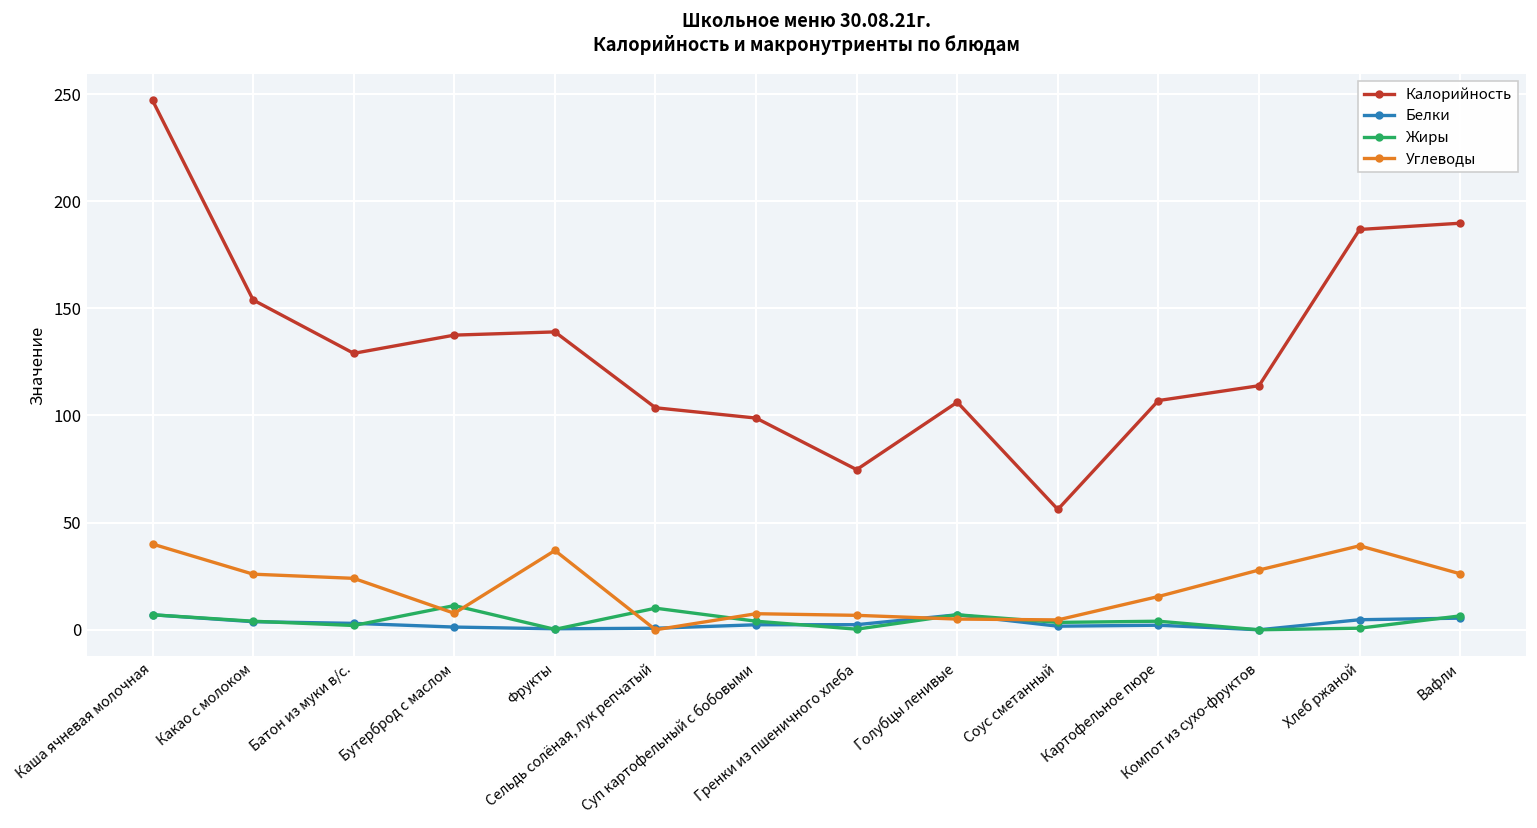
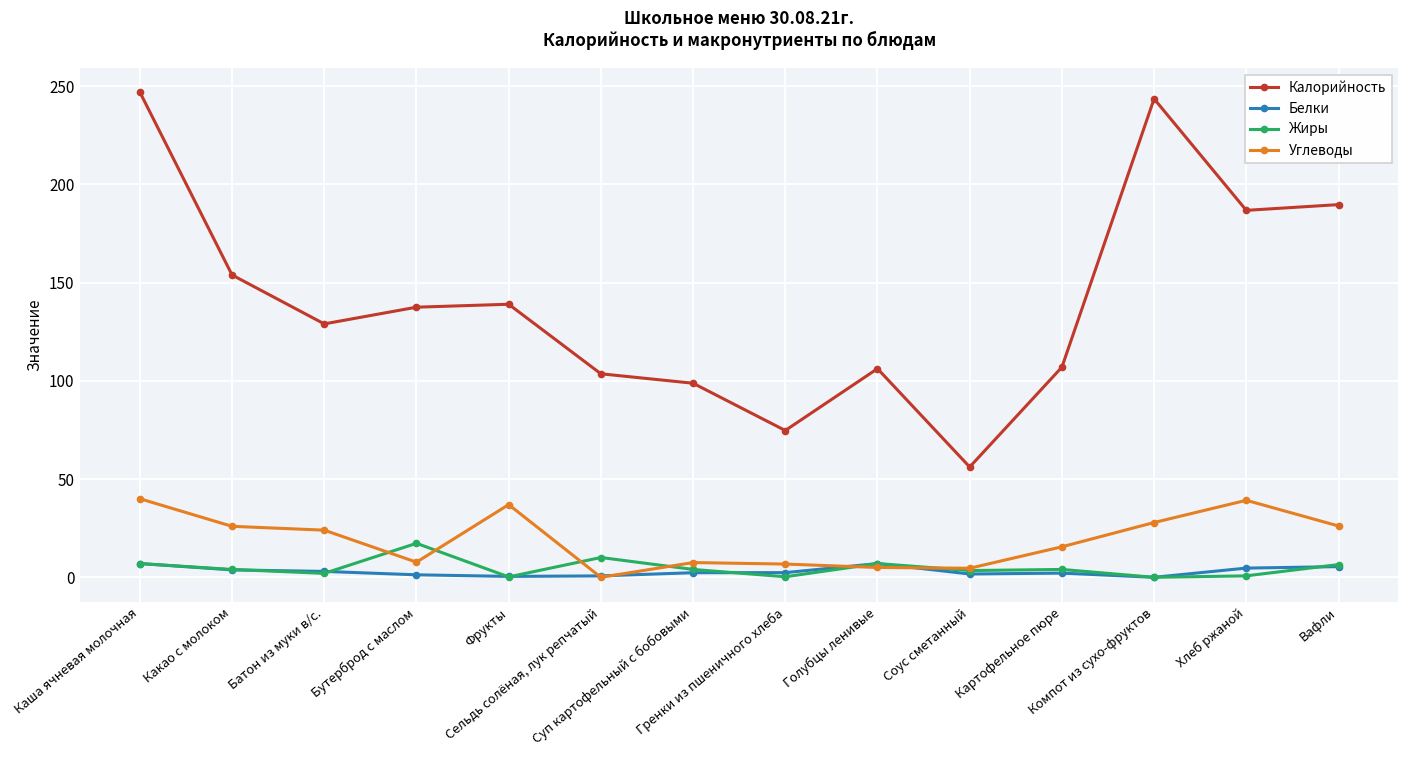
  {
    "Калорийность": {
      "Каша ячневая молочная": 247,
      "Какао с молоком": 154,
      "Батон из муки в/с.": 129,
      "Бутерброд с маслом": 138,
      "Фрукты": 139,
      "Сельдь солёная, лук репчатый": 104,
      "Суп картофельный с бобовыми": 99,
      "Гренки из пшеничного хлеба": 75,
      "Голубцы ленивые": 106,
      "Соус сметанный": 56,
      "Картофельное пюре": 107,
-     "Компот из сухо-фруктов": 114,
+     "Компот из сухо-фруктов": 244,
      "Хлеб ржаной": 187,
      "Вафли": 190
    },
    "Белки": {
      "Бутерброд с маслом": 1,
      "Суп картофельный с бобовыми": 2,
      "Гренки из пшеничного хлеба": 2,
      "Соус сметанный": 2,
      "Картофельное пюре": 2,
      "Хлеб ржаной": 5
    },
    "Жиры": {
-     "Бутерброд с маслом": 11,
+     "Бутерброд с маслом": 17,
      "Сельдь солёная, лук репчатый": 10,
      "Суп картофельный с бобовыми": 4,
      "Гренки из пшеничного хлеба": 0,
      "Картофельное пюре": 4,
      "Хлеб ржаной": 1
    },
    "Углеводы": {
      "Каша ячневая молочная": 40,
      "Какао с молоком": 26,
      "Батон из муки в/с.": 24,
      "Бутерброд с маслом": 8,
      "Фрукты": 37,
      "Суп картофельный с бобовыми": 8,
      "Гренки из пшеничного хлеба": 7,
      "Голубцы ленивые": 5,
      "Картофельное пюре": 16,
      "Компот из сухо-фруктов": 28,
      "Хлеб ржаной": 39,
      "Вафли": 26
    }
  }
